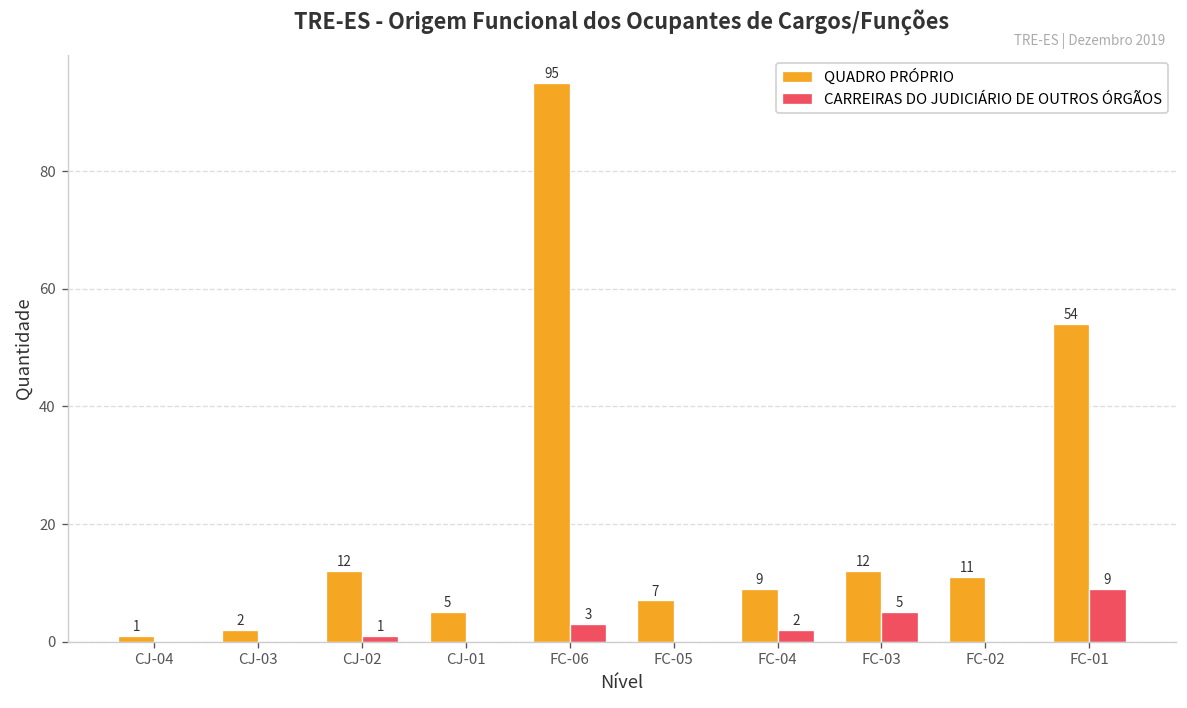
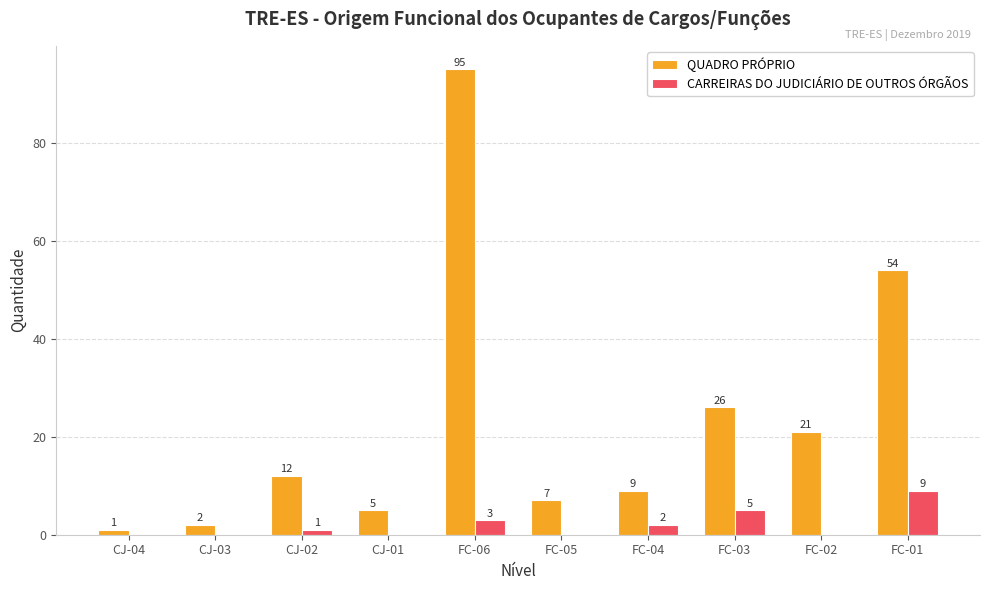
  {
    "QUADRO PRÓPRIO": {
      "CJ-04": 1,
      "CJ-03": 2,
      "CJ-02": 12,
      "CJ-01": 5,
      "FC-06": 95,
      "FC-05": 7,
      "FC-04": 9,
-     "FC-03": 12,
-     "FC-02": 11,
+     "FC-03": 26,
+     "FC-02": 21,
      "FC-01": 54
    },
    "CARREIRAS DO JUDICIÁRIO DE OUTROS ÓRGÃOS": {
      "CJ-02": 1,
      "FC-06": 3,
      "FC-04": 2,
      "FC-03": 5,
      "FC-01": 9
    }
  }
